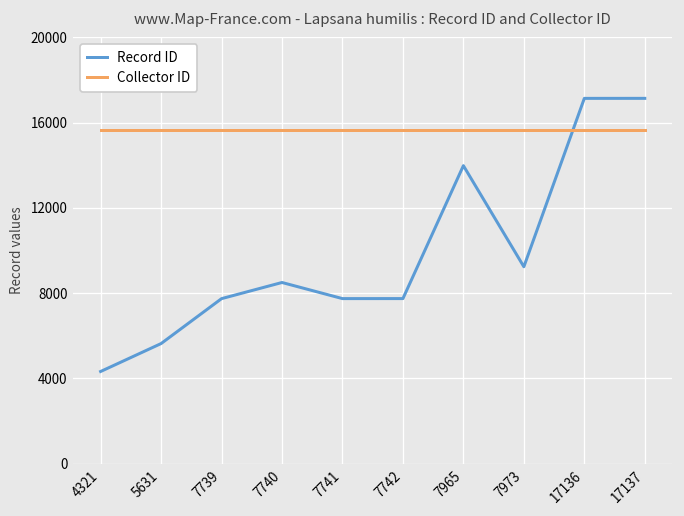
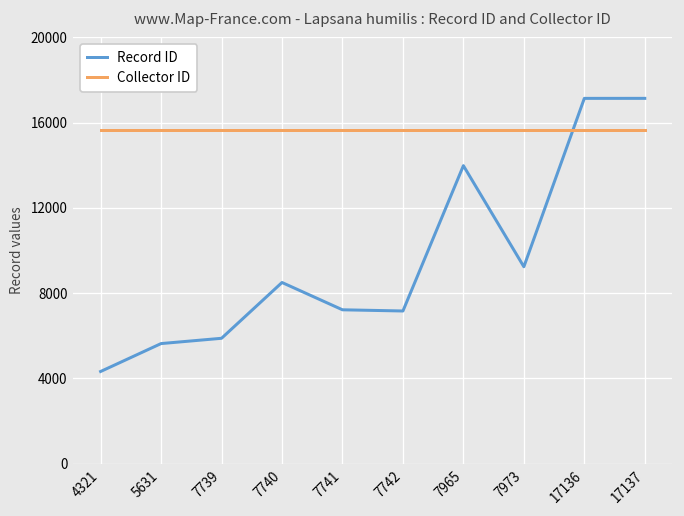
  {
    "Record ID": {
      "4321": 4300,
      "5631": 5600,
-     "7739": 7700,
+     "7739": 5900,
      "7740": 8500,
-     "7741": 7700,
-     "7742": 7700,
+     "7741": 7200,
+     "7742": 7200,
      "7965": 14000,
      "7973": 9200,
      "17136": 17100,
      "17137": 17100
    },
    "Collector ID": {
      "4321": 15600,
      "5631": 15600,
      "7739": 15600,
      "7740": 15600,
      "7741": 15600,
      "7742": 15600,
      "7965": 15600,
      "7973": 15600,
      "17136": 15600,
      "17137": 15600
    }
  }
